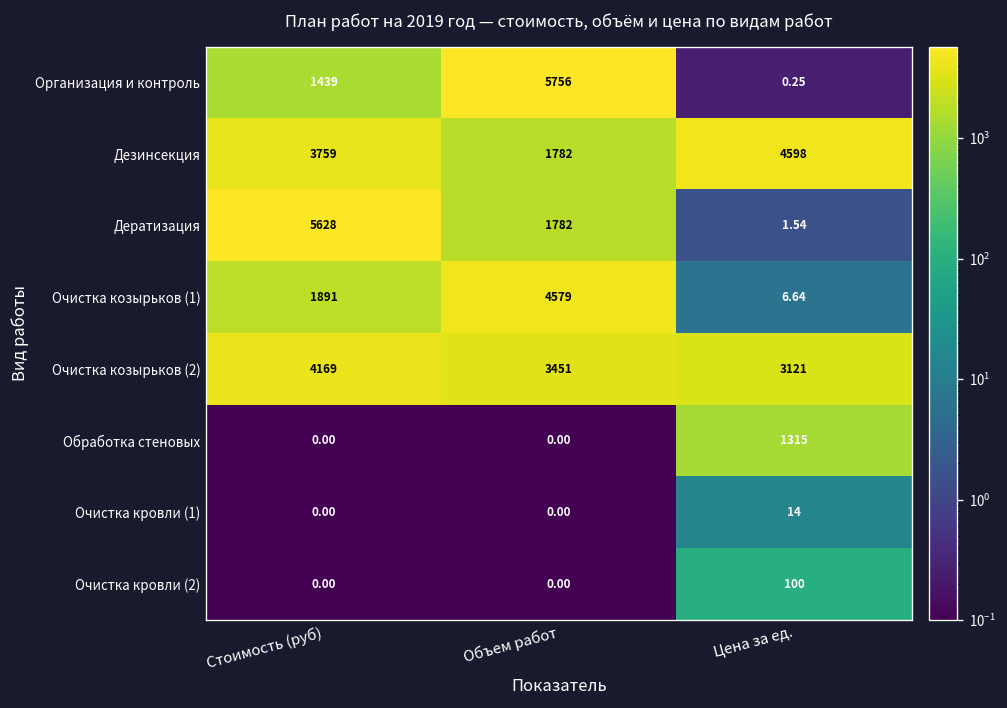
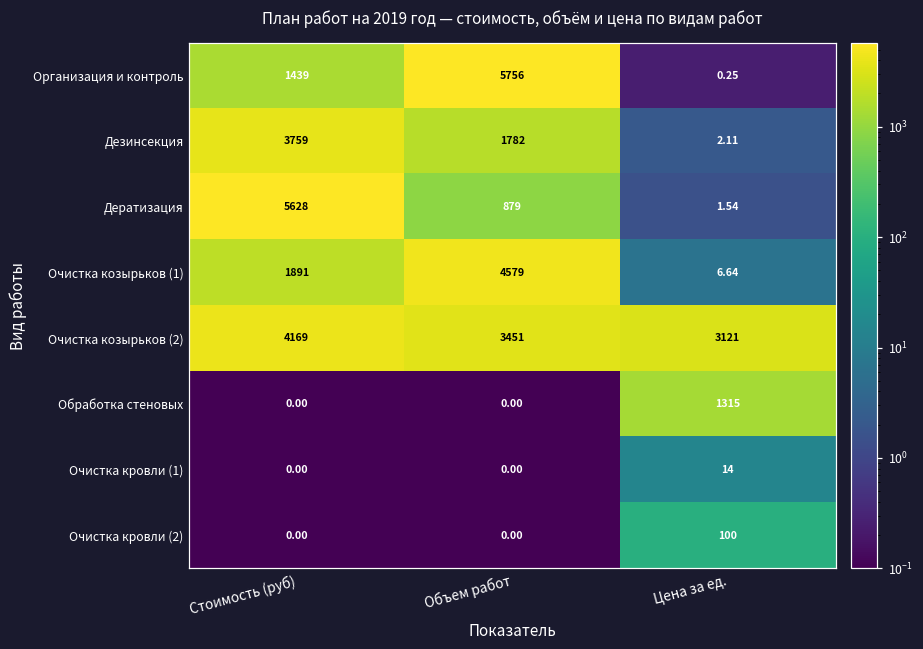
  {
    "Организация и контроль": {
      "Стоимость (руб)": 1439,
      "Объем работ": 5756,
      "Цена за ед.": 0.25
    },
    "Дезинсекция": {
      "Стоимость (руб)": 3759,
      "Объем работ": 1782,
-     "Цена за ед.": 4598
+     "Цена за ед.": 2.11
    },
    "Дератизация": {
      "Стоимость (руб)": 5628,
-     "Объем работ": 1782,
+     "Объем работ": 879,
      "Цена за ед.": 1.54
    },
    "Очистка козырьков (1)": {
      "Стоимость (руб)": 1891,
      "Объем работ": 4579,
      "Цена за ед.": 6.64
    },
    "Очистка козырьков (2)": {
      "Стоимость (руб)": 4169,
      "Объем работ": 3451,
      "Цена за ед.": 3121
    },
    "Обработка стеновых": {
      "Стоимость (руб)": 0.00,
      "Объем работ": 0.00,
      "Цена за ед.": 1315
    },
    "Очистка кровли (1)": {
      "Стоимость (руб)": 0.00,
      "Объем работ": 0.00,
      "Цена за ед.": 14
    },
    "Очистка кровли (2)": {
      "Стоимость (руб)": 0.00,
      "Объем работ": 0.00,
      "Цена за ед.": 100
    }
  }
